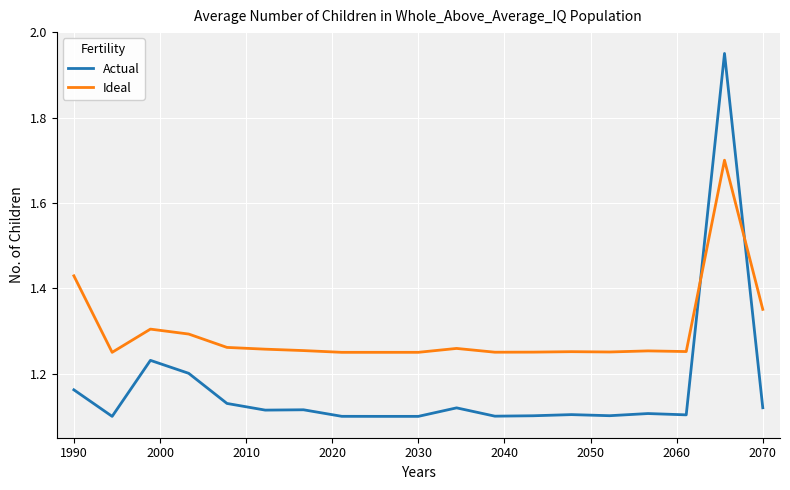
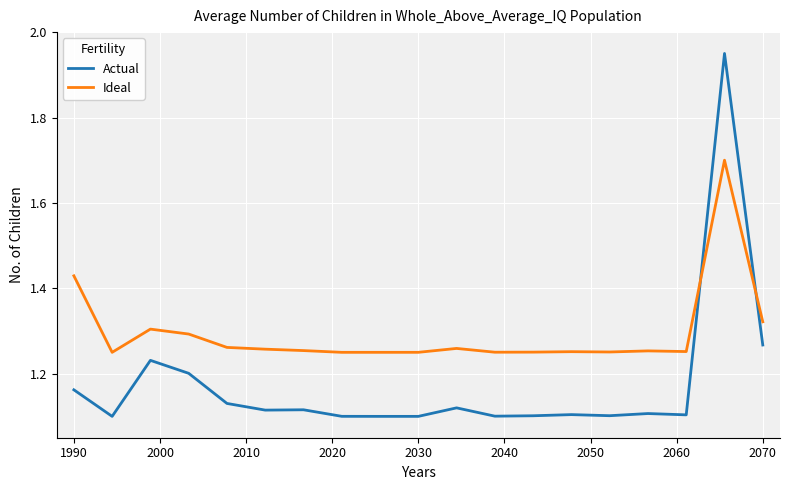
  {
    "Actual": {
      "1990": 1.16,
      "2030": 1.10,
-     "2070": 1.12
+     "2070": 1.27
    },
    "Ideal": {
      "1990": 1.43,
      "2030": 1.25,
-     "2070": 1.35
+     "2070": 1.32
    }
  }
